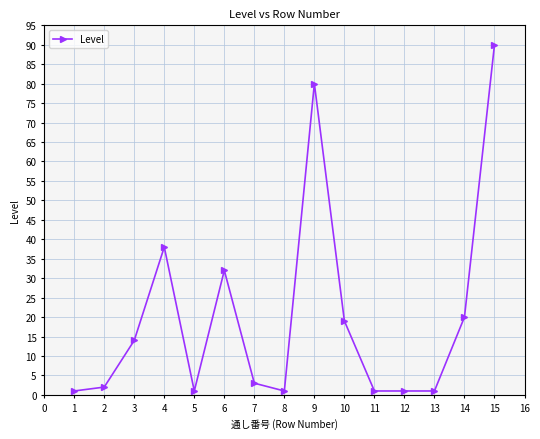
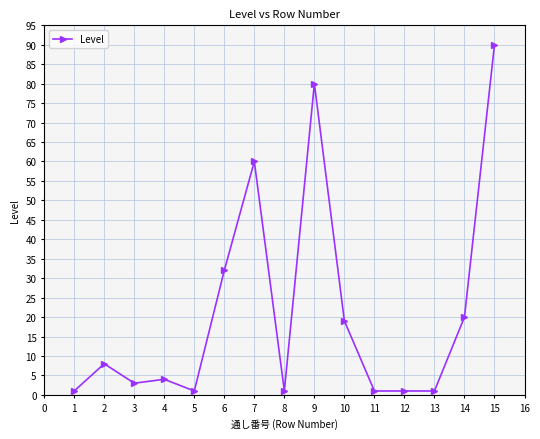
  {
    "1": 1,
-   "2": 2,
-   "3": 14,
-   "4": 38,
+   "2": 8,
+   "3": 3,
+   "4": 4,
    "5": 1,
    "6": 32,
-   "7": 3,
+   "7": 60,
    "8": 1,
    "9": 80,
    "10": 19,
    "11": 1,
    "12": 1,
    "13": 1,
    "14": 20,
    "15": 90
  }
